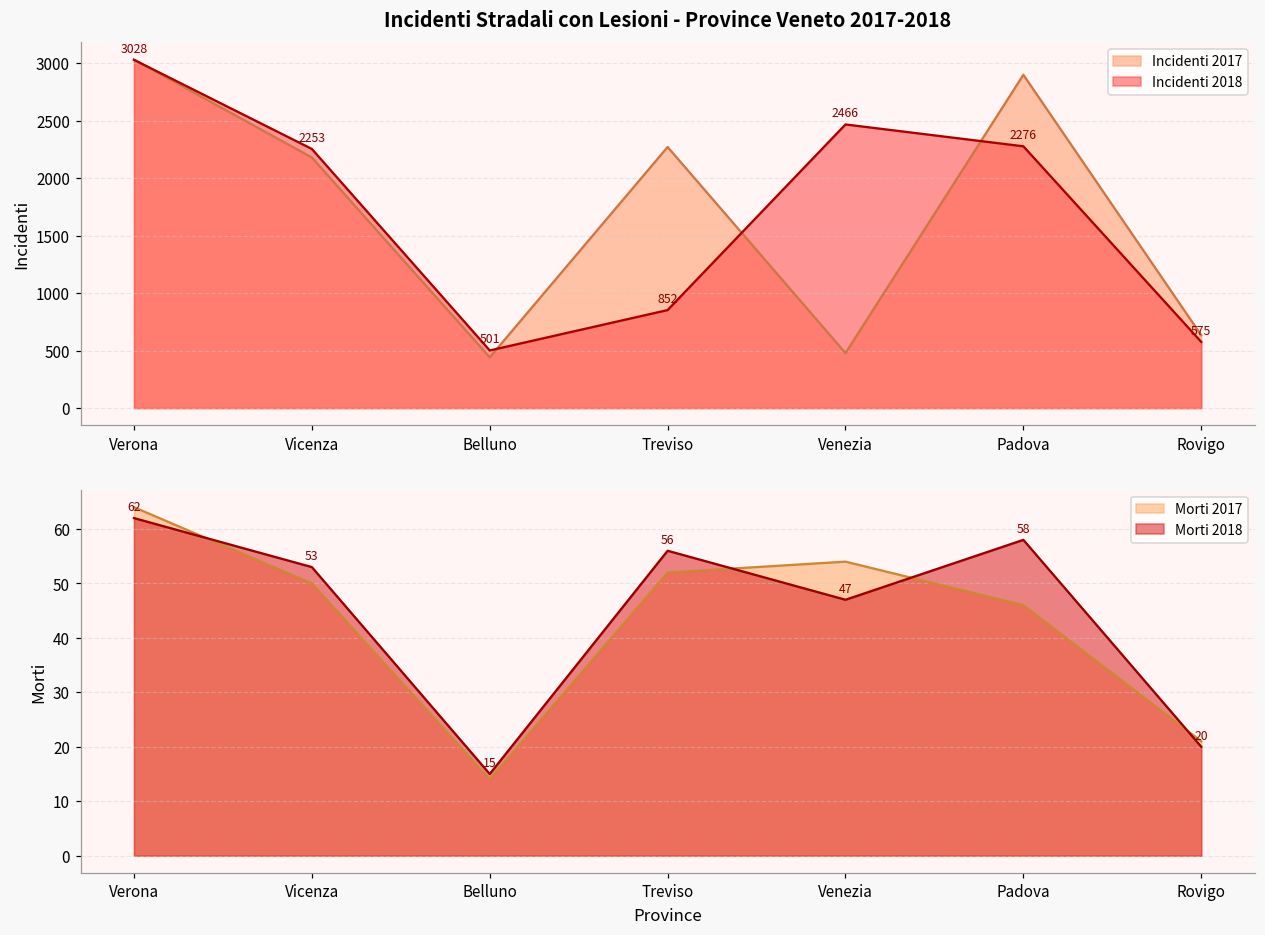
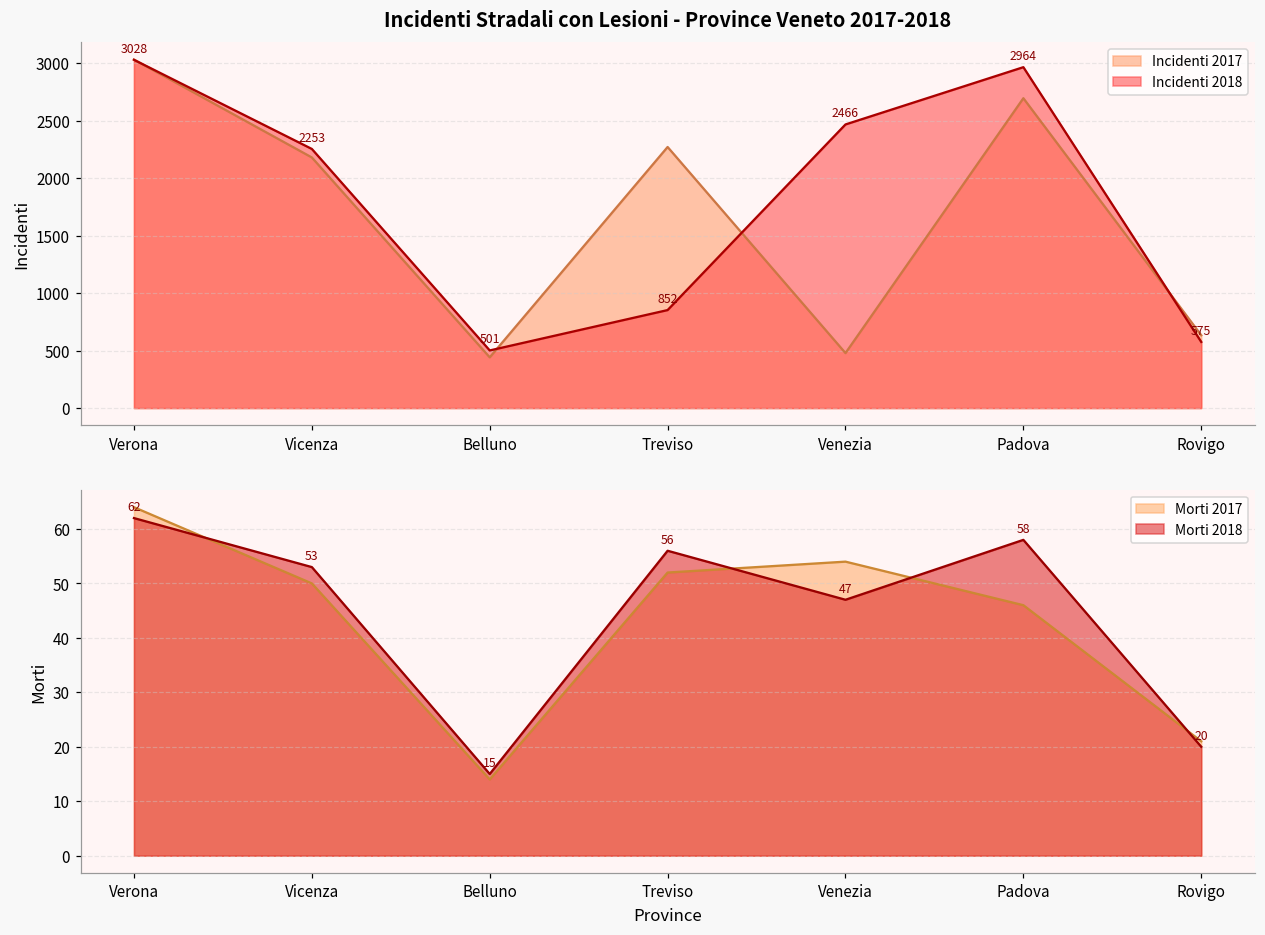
  {
    "Incidenti Stradali con Lesioni - Province Veneto 2017-2018": {
      "Incidenti 2017": {
        "Vicenza": 2180,
        "Belluno": 440,
        "Treviso": 2270,
        "Venezia": 480,
-       "Padova": 2900
+       "Padova": 2690
      },
      "Incidenti 2018": {
        "Vicenza": 2253,
        "Belluno": 501,
        "Treviso": 852,
        "Venezia": 2466,
-       "Padova": 2276
+       "Padova": 2964
      }
    }
  }
